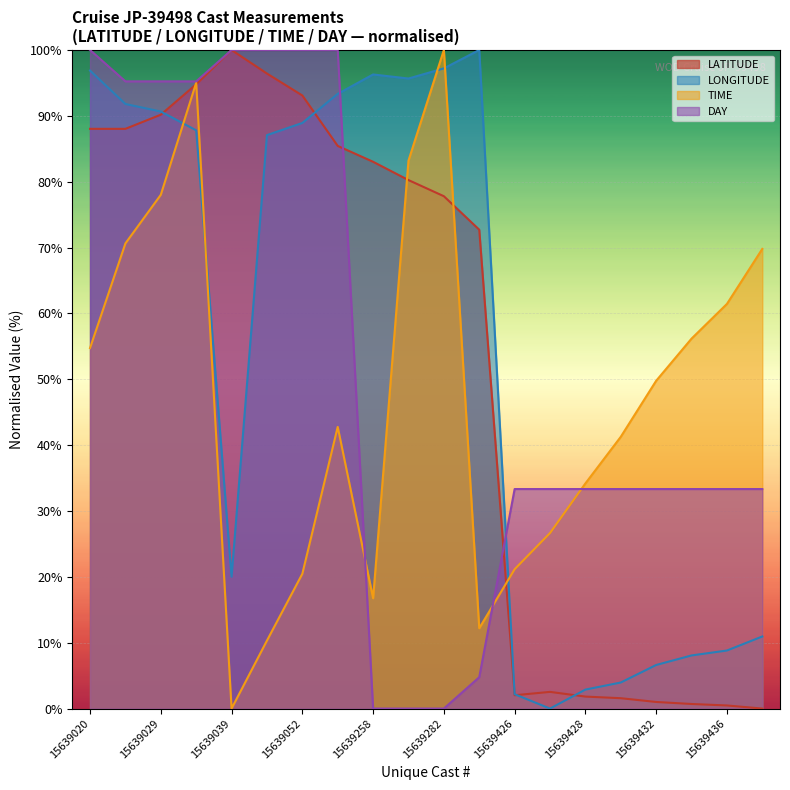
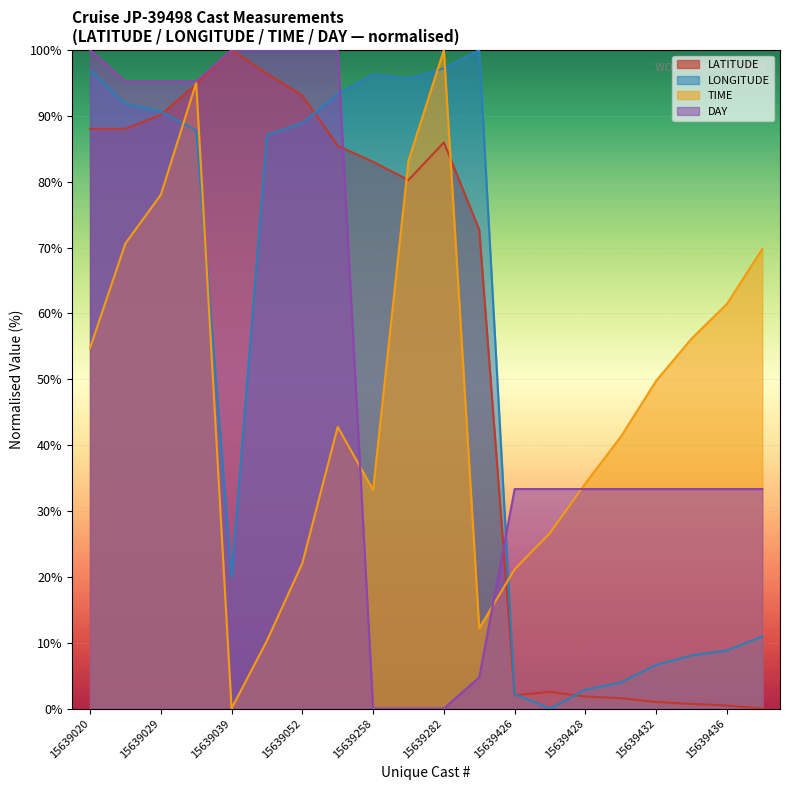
  {
    "LATITUDE": {
      "15639020": "88%",
      "15639029": "90%",
      "15639052": "93%",
      "15639258": "83%",
-     "15639282": "78%",
+     "15639282": "86%",
      "15639428": "2%",
      "15639432": "1%",
      "15639436": "0%"
    },
    "LONGITUDE": {
      "15639020": "97%",
      "15639029": "91%",
      "15639039": "20%",
      "15639052": "89%",
      "15639258": "96%",
      "15639282": "97%",
      "15639428": "3%",
      "15639432": "7%",
      "15639436": "9%"
    },
    "TIME": {
      "15639020": "55%",
      "15639029": "78%",
      "15639039": "0%",
-     "15639052": "20%",
-     "15639258": "17%",
+     "15639052": "22%",
+     "15639258": "33%",
      "15639282": "100%",
      "15639426": "21%",
      "15639428": "34%",
      "15639432": "50%",
      "15639436": "61%"
    },
    "DAY": {
      "15639020": "100%",
      "15639029": "95%",
      "15639052": "100%",
      "15639258": "0%",
      "15639282": "0%",
      "15639426": "33%",
      "15639428": "33%",
      "15639432": "33%",
      "15639436": "33%"
    }
  }
